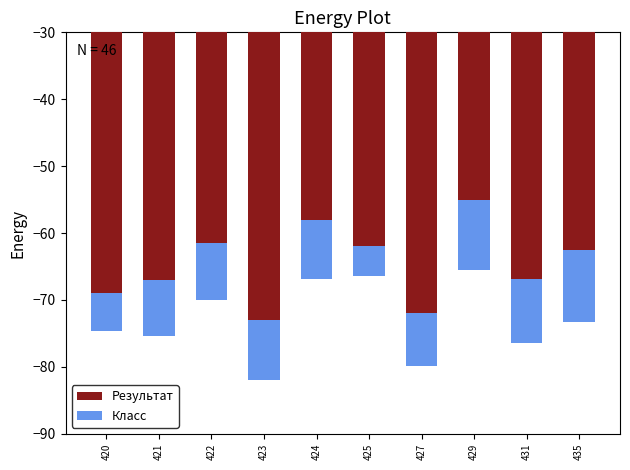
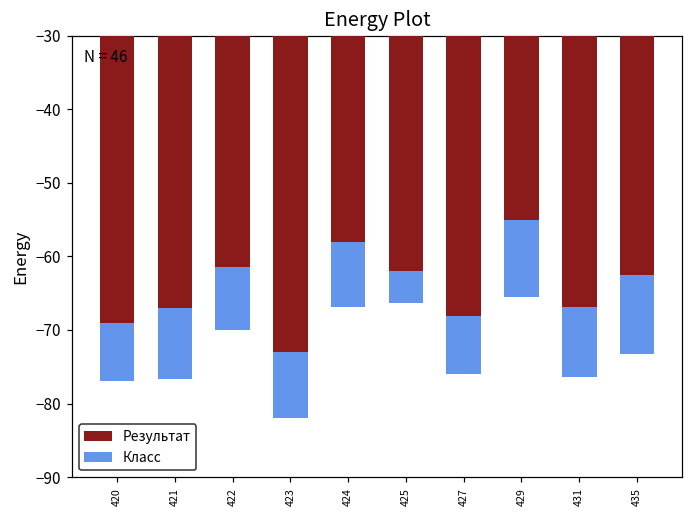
  {
    "Результат": {
      "421": -67,
      "422": -62,
      "423": -73,
      "424": -58,
      "425": -62,
-     "427": -72,
+     "427": -68,
      "429": -55,
      "431": -67,
      "435": -63
    },
    "Класс": {
-     "420": -6,
-     "421": -8,
+     "420": -8,
+     "421": -10,
      "422": -9,
      "423": -9,
      "424": -9,
      "425": -4,
      "427": -8,
      "429": -11,
      "431": -10,
      "435": -11
    }
  }
